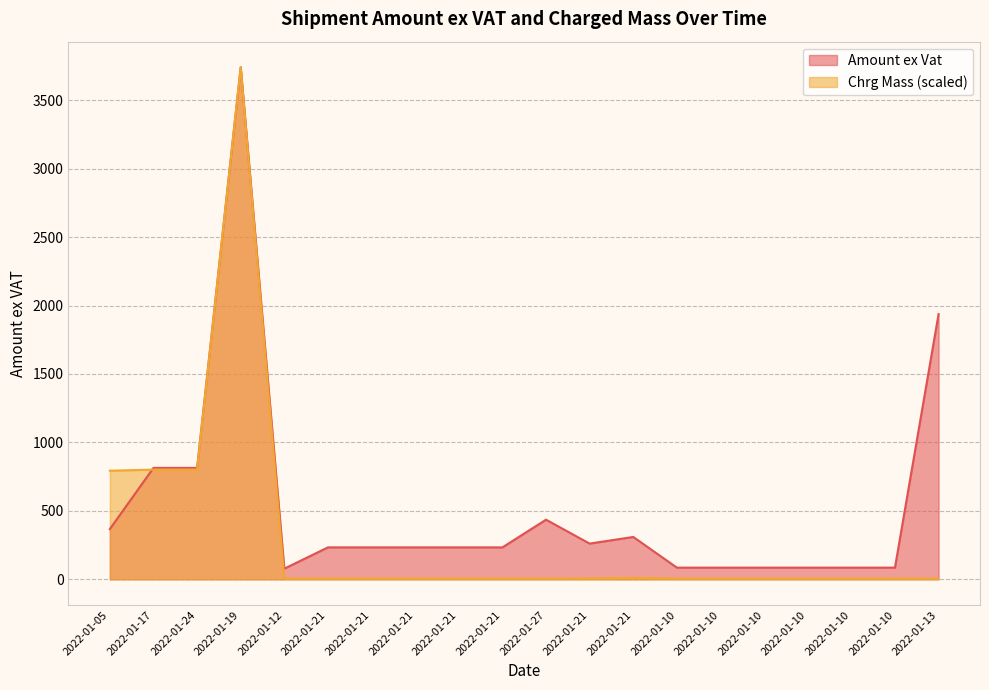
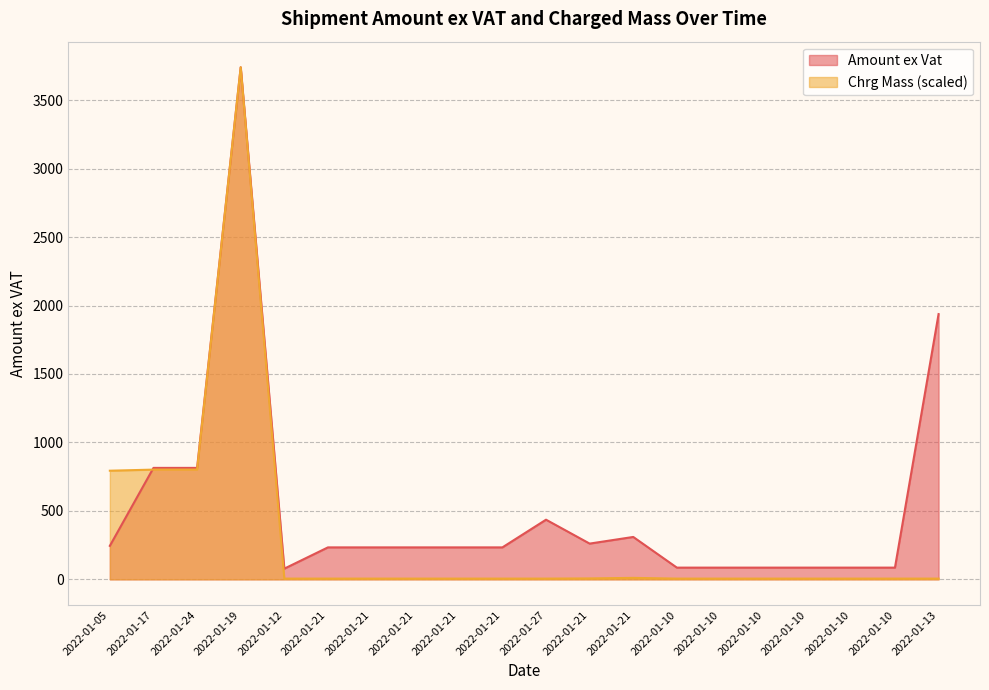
  {
    "Amount ex Vat": {
-     "2022-01-05": 370,
+     "2022-01-05": 240,
      "2022-01-12": 80,
      "2022-01-27": 440,
      "2022-01-13": 1940
    },
    "Chrg Mass (scaled)": {
      "2022-01-05": 790,
      "2022-01-12": 10,
      "2022-01-27": 10,
      "2022-01-13": 10
    }
  }
